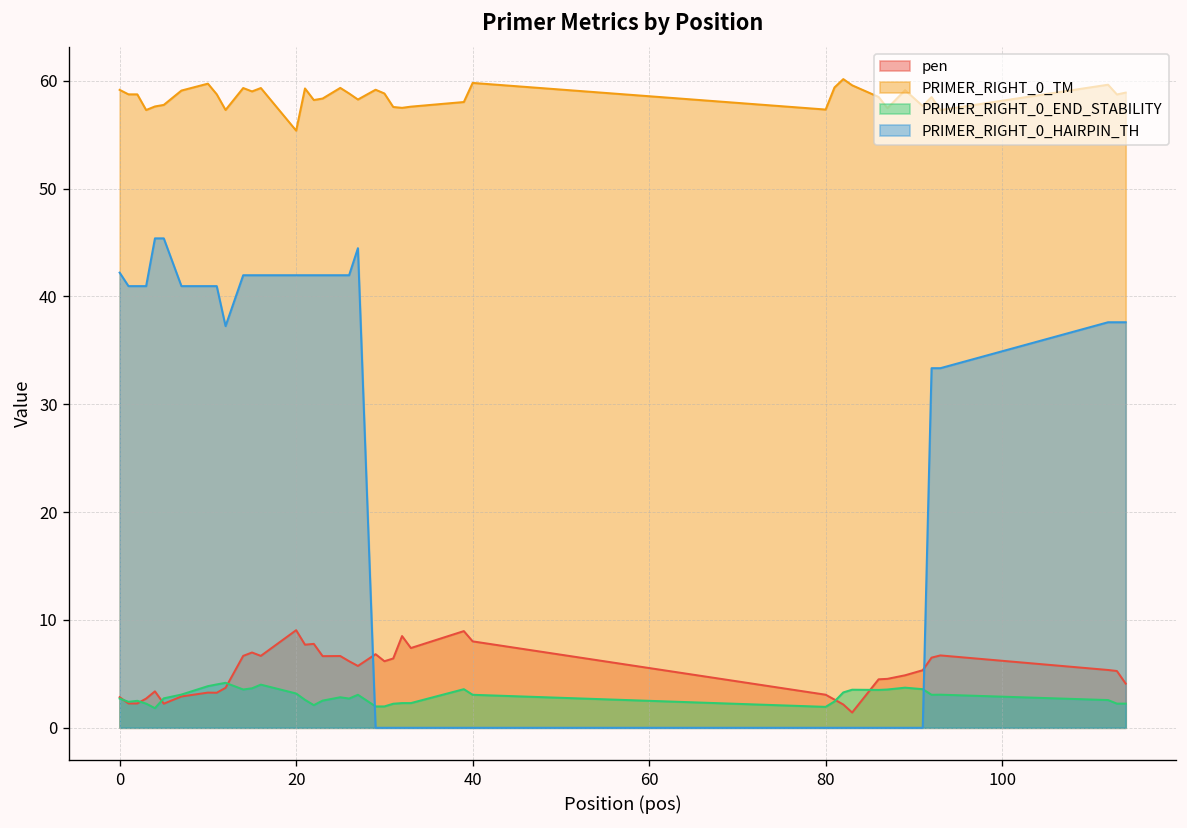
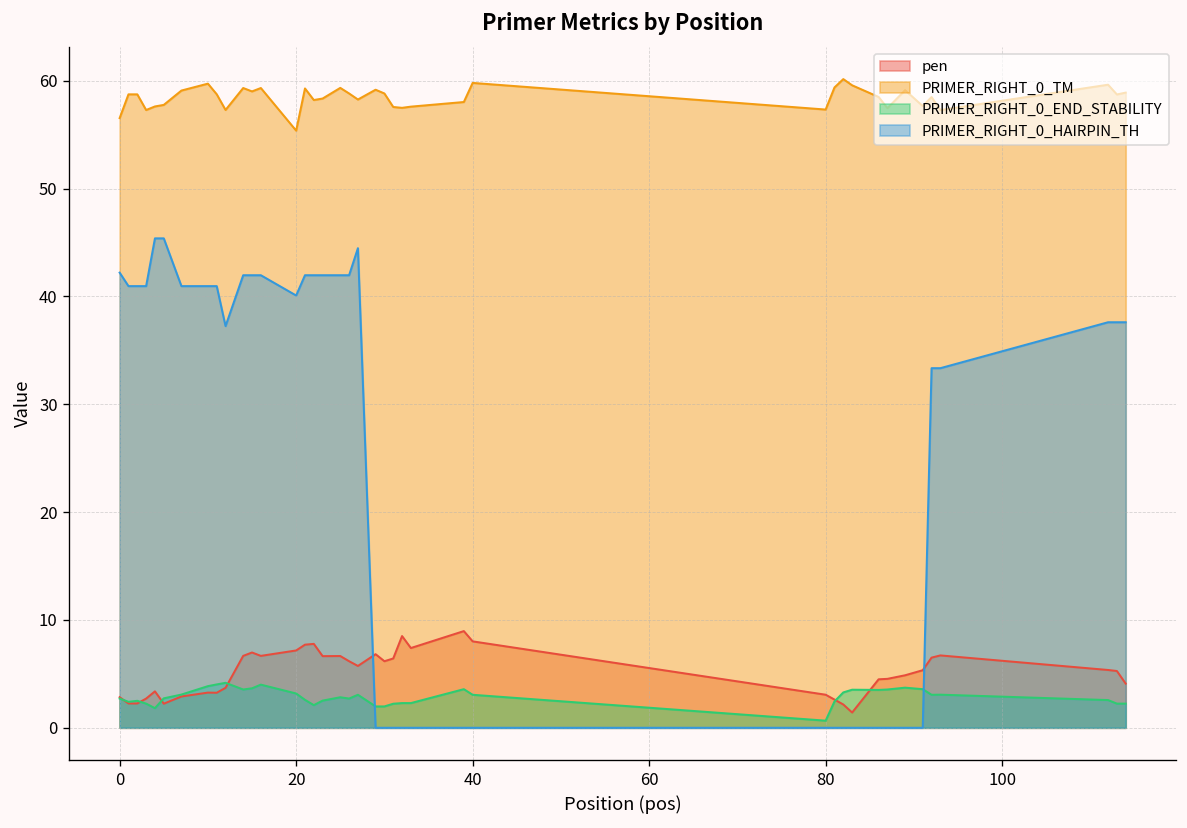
  {
    "pen": {
-     "20": 9,
+     "20": 7,
      "40": 8,
      "80": 3
    },
    "PRIMER_RIGHT_0_TM": {
-     "0": 59,
+     "0": 57,
      "20": 55,
      "40": 60,
      "80": 57
    },
    "PRIMER_RIGHT_0_END_STABILITY": {
      "20": 3,
      "40": 3,
-     "80": 2
+     "80": 1
    },
    "PRIMER_RIGHT_0_HAIRPIN_TH": {
      "0": 42,
-     "20": 42,
+     "20": 40,
      "40": 0,
      "80": 0
    }
  }
